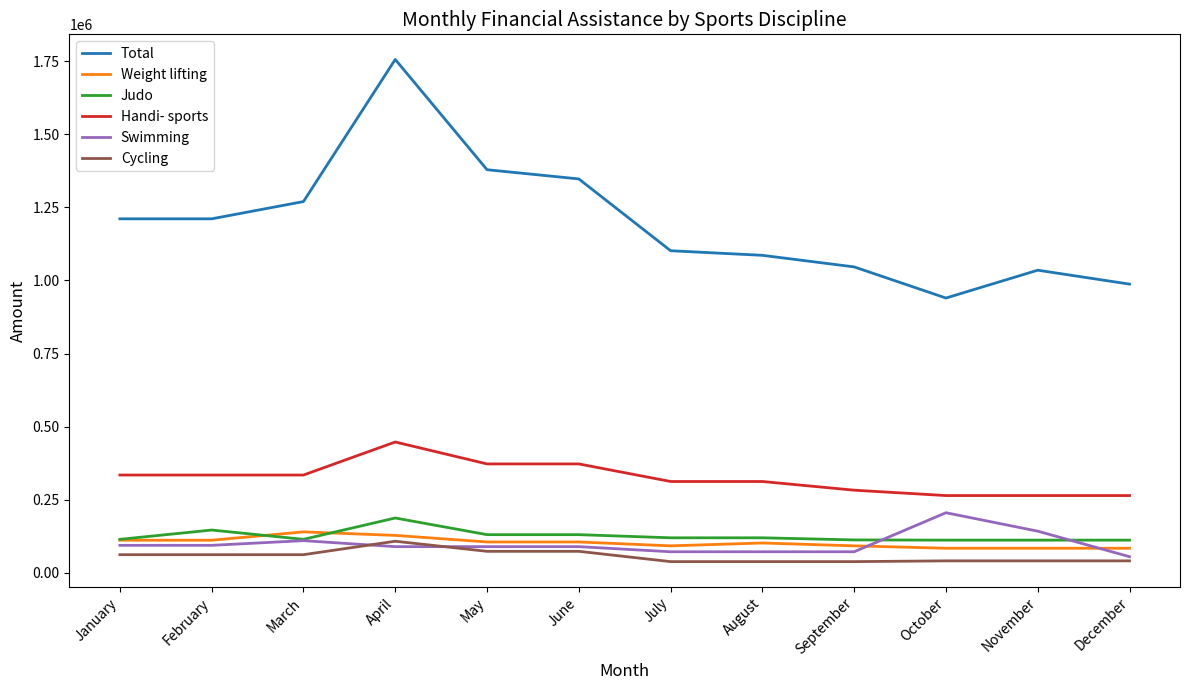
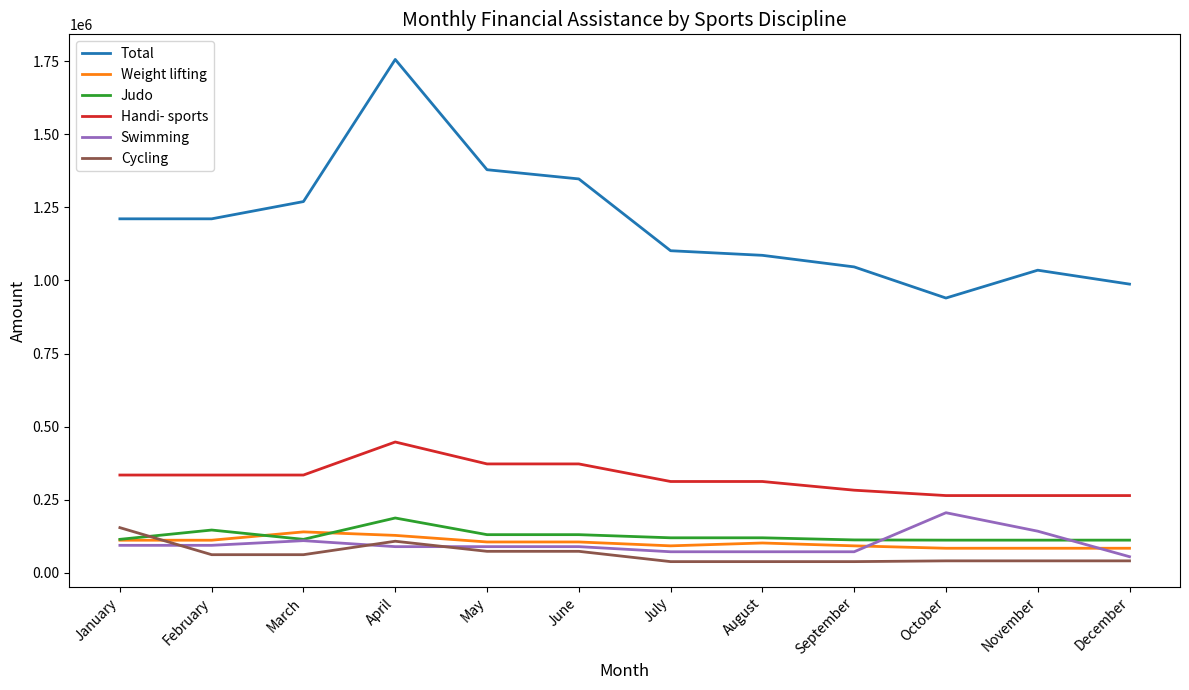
  {
    "Total": {
      "January": 1210000,
      "February": 1210000,
      "March": 1270000,
      "April": 1760000,
      "May": 1380000,
      "June": 1350000,
      "July": 1100000,
      "August": 1090000,
      "September": 1050000,
      "October": 940000,
      "November": 1040000,
      "December": 990000
    },
    "Weight lifting": {
      "February": 110000,
      "March": 140000,
      "April": 130000,
      "May": 110000,
      "June": 110000,
      "July": 90000,
      "August": 100000,
      "September": 90000,
      "October": 80000,
      "November": 80000,
      "December": 80000
    },
    "Judo": {
      "February": 150000,
      "April": 190000,
      "May": 130000,
      "June": 130000,
      "July": 120000,
      "August": 120000,
      "September": 110000,
      "October": 110000,
      "November": 110000,
      "December": 110000
    },
    "Handi- sports": {
      "January": 330000,
      "February": 330000,
      "March": 330000,
      "April": 450000,
      "May": 370000,
      "June": 370000,
      "July": 310000,
      "August": 310000,
      "September": 280000,
      "October": 260000,
      "November": 260000,
      "December": 260000
    },
    "Swimming": {
      "January": 90000,
      "February": 90000,
      "April": 90000,
      "May": 90000,
      "June": 90000,
      "July": 70000,
      "August": 70000,
      "September": 70000,
      "October": 210000,
      "November": 140000,
      "December": 60000
    },
    "Cycling": {
-     "January": 60000,
+     "January": 150000,
      "February": 60000,
      "March": 60000,
      "April": 110000,
      "May": 70000,
      "June": 70000,
      "July": 40000,
      "August": 40000,
      "September": 40000,
      "October": 40000,
      "November": 40000,
      "December": 40000
    }
  }
